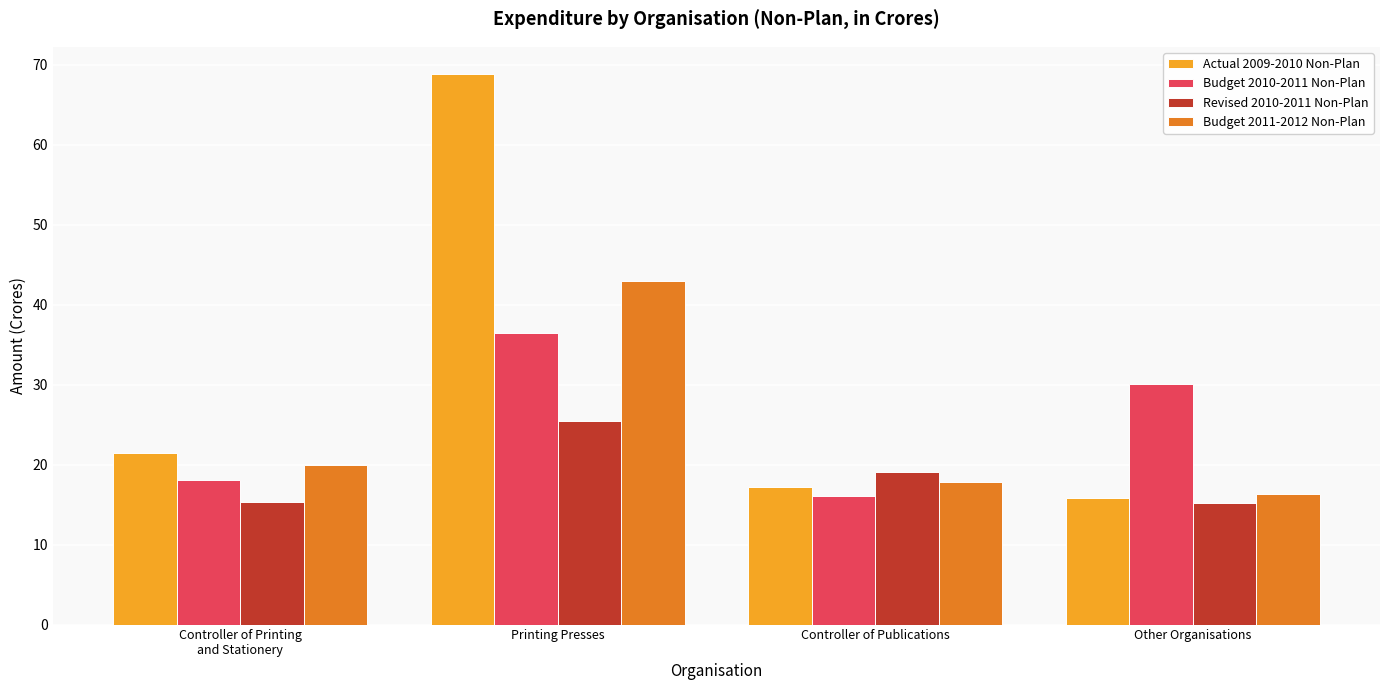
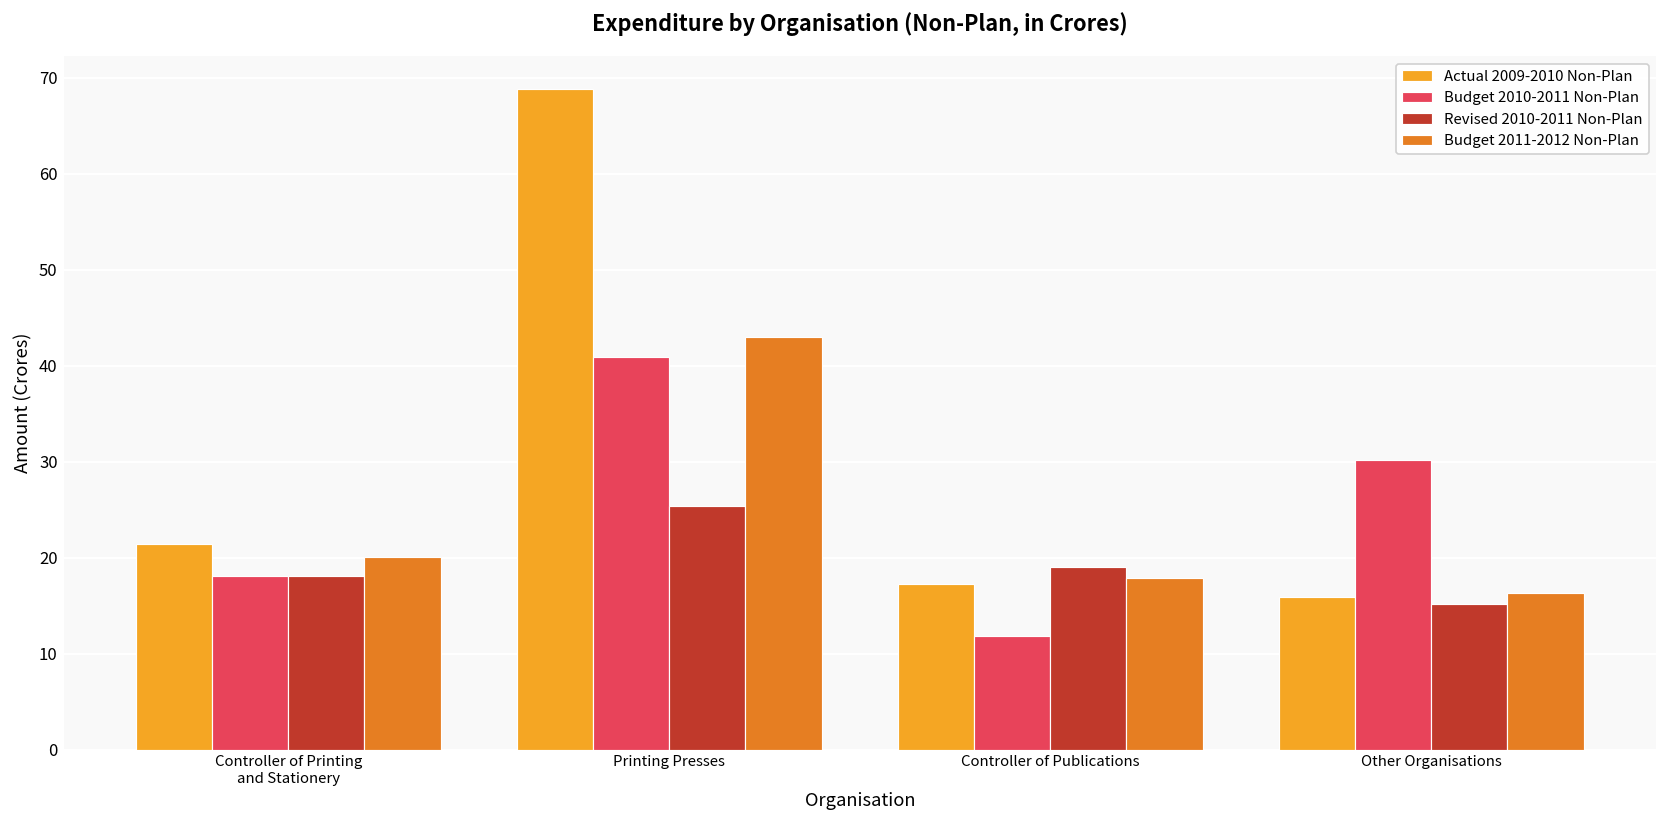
  {
    "Budget 2010-2011 Non-Plan": {
      "Controller of Printing and Stationery": 18,
-     "Printing Presses": 36,
-     "Controller of Publications": 16,
+     "Printing Presses": 41,
+     "Controller of Publications": 12,
      "Other Organisations": 30
    },
    "Revised 2010-2011 Non-Plan": {
-     "Controller of Printing and Stationery": 15,
+     "Controller of Printing and Stationery": 18,
      "Printing Presses": 25,
      "Controller of Publications": 19,
      "Other Organisations": 15
    }
  }
